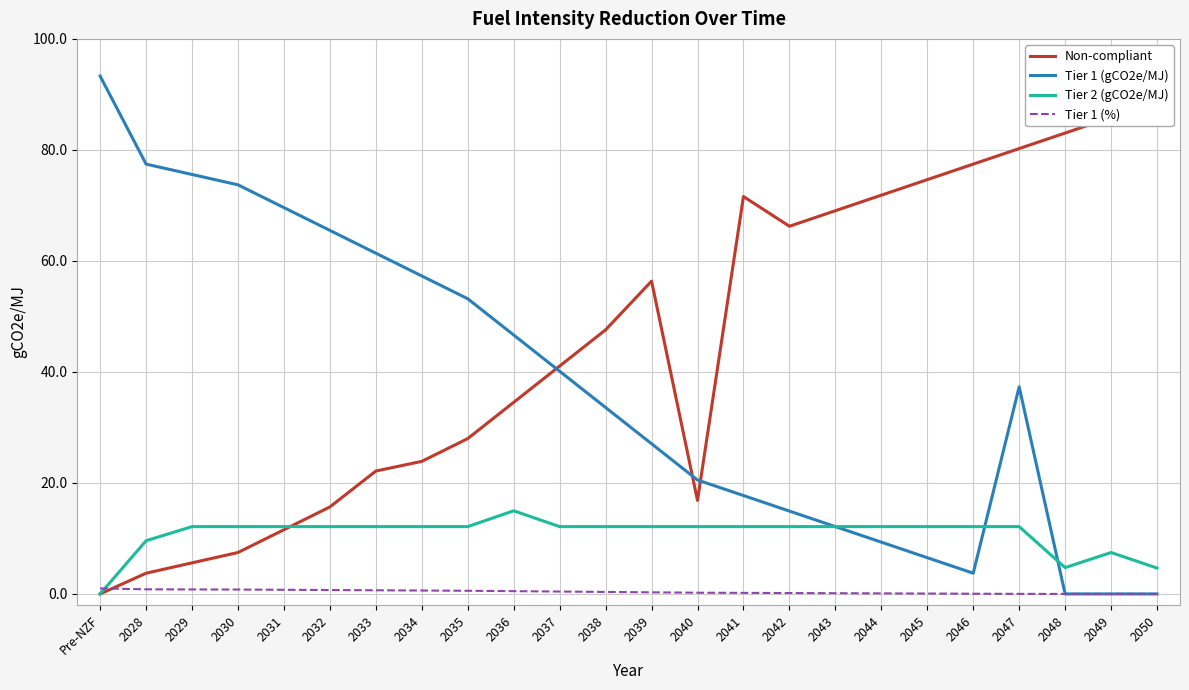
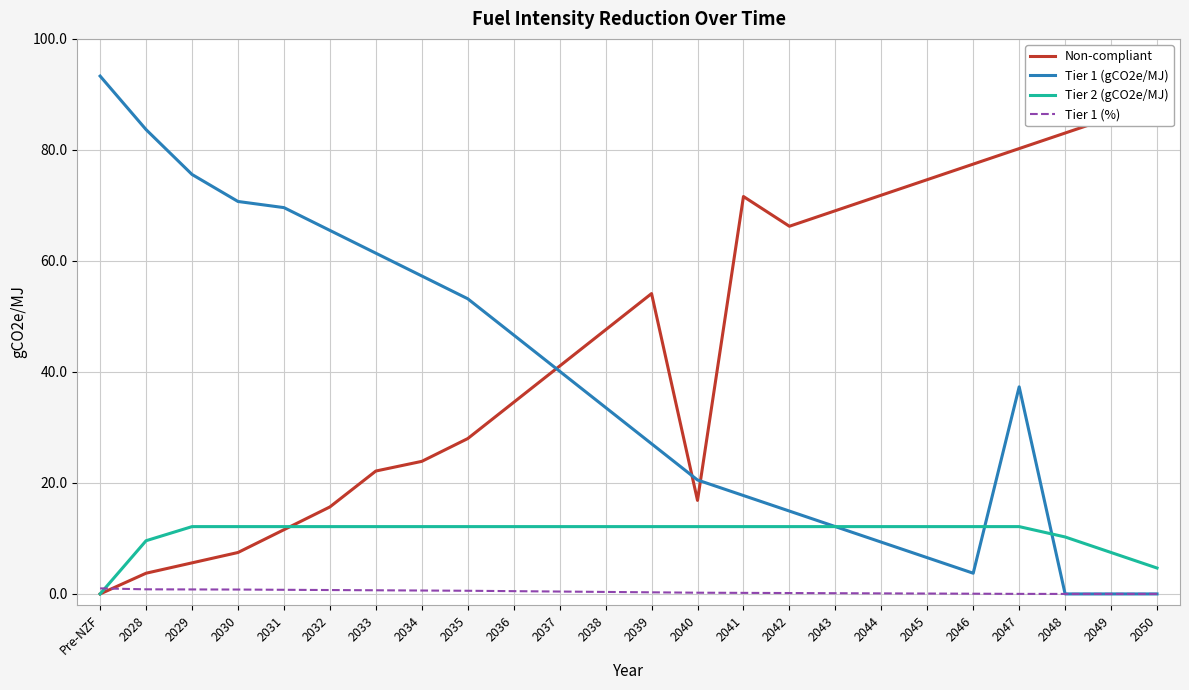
  {
    "Non-compliant": {
      "2028": 4,
      "2029": 6,
      "2030": 7,
      "2031": 12,
      "2032": 16,
      "2033": 22,
      "2034": 24,
      "2035": 28,
      "2036": 35,
      "2037": 41,
      "2038": 48,
-     "2039": 56,
+     "2039": 54,
      "2040": 17,
      "2041": 72,
      "2042": 66,
      "2043": 69,
      "2044": 72,
      "2045": 75,
      "2046": 77,
      "2047": 80,
      "2048": 83
    },
    "Tier 1 (gCO2e/MJ)": {
      "Pre-NZF": 93,
-     "2028": 77,
+     "2028": 84,
      "2029": 76,
-     "2030": 74,
+     "2030": 71,
      "2031": 70,
      "2032": 65,
      "2033": 61,
      "2034": 57,
      "2035": 53,
      "2036": 47,
      "2037": 40,
      "2038": 34,
      "2039": 27,
      "2040": 21,
      "2041": 18,
      "2042": 15,
      "2044": 9,
      "2045": 7,
      "2046": 4,
      "2047": 37
    },
    "Tier 2 (gCO2e/MJ)": {
      "2028": 10,
      "2029": 12,
      "2030": 12,
      "2031": 12,
      "2032": 12,
      "2033": 12,
      "2034": 12,
      "2035": 12,
-     "2036": 15,
+     "2036": 12,
      "2037": 12,
      "2038": 12,
      "2039": 12,
      "2040": 12,
      "2041": 12,
      "2042": 12,
      "2044": 12,
      "2045": 12,
      "2046": 12,
      "2047": 12,
-     "2048": 5,
+     "2048": 10,
      "2049": 7,
      "2050": 5
    },
    "Tier 1 (%)": {
      "Pre-NZF": 1,
      "2028": 1,
      "2029": 1,
      "2030": 1,
      "2031": 1,
      "2032": 1,
      "2033": 1,
      "2034": 1,
      "2035": 1,
      "2036": 1,
      "2037": 0,
      "2038": 0,
      "2039": 0,
      "2040": 0,
      "2041": 0,
      "2042": 0,
      "2043": 0,
      "2044": 0,
      "2045": 0,
      "2046": 0,
      "2047": 0
    }
  }
